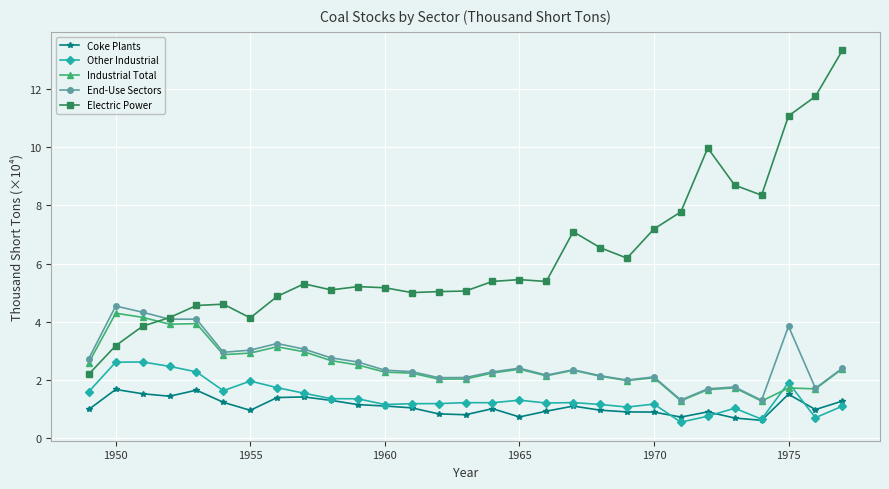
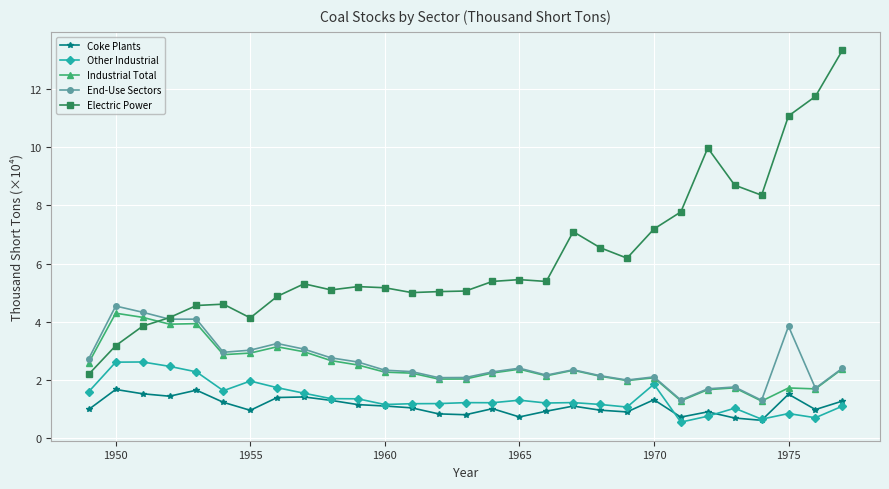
  {
    "Coke Plants": {
      "1950": 1.7,
      "1955": 1.0,
      "1965": 0.7,
-     "1970": 0.9,
+     "1970": 1.3,
      "1975": 1.5
    },
    "Other Industrial": {
      "1950": 2.6,
      "1955": 2.0,
      "1965": 1.3,
-     "1970": 1.2,
-     "1975": 1.9
+     "1970": 1.9,
+     "1975": 0.9
    },
    "End-Use Sectors": {
      "1950": 4.5,
      "1955": 3.0,
      "1975": 3.9
    }
  }
